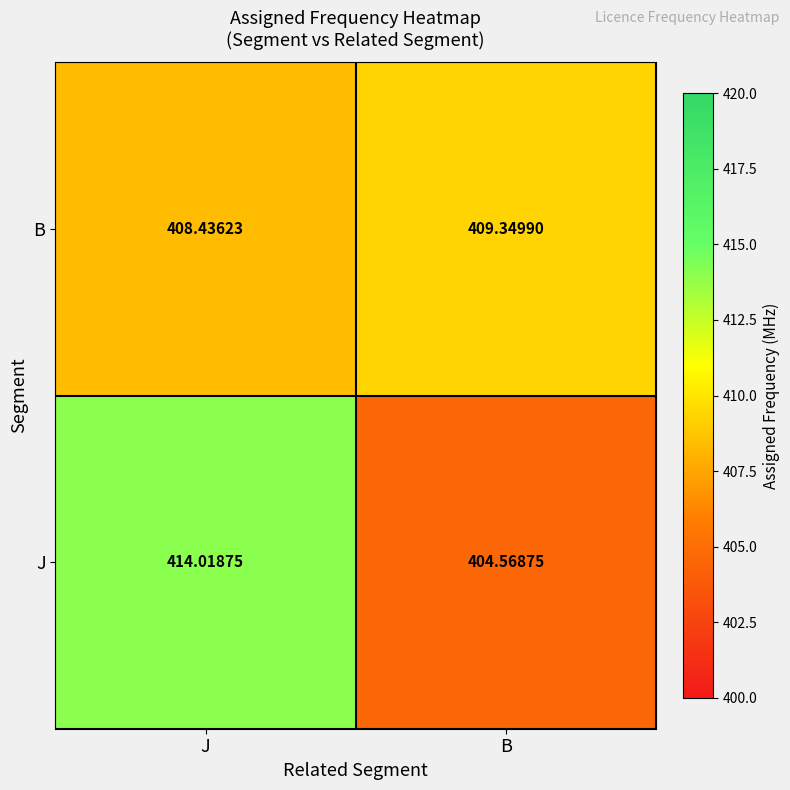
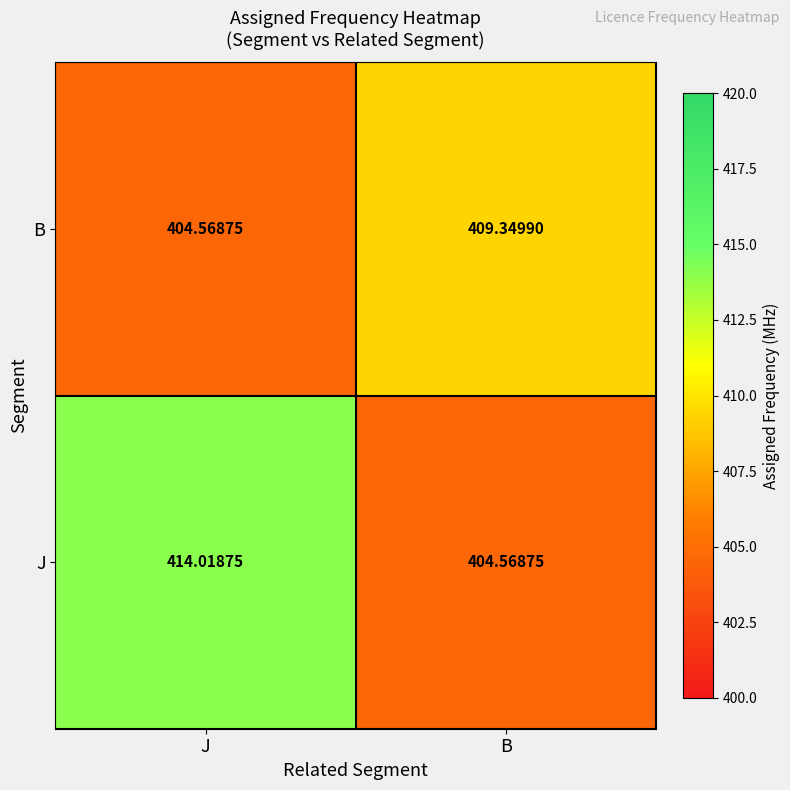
  {
    "B": {
-     "J": 408.43623,
+     "J": 404.56875,
      "B": 409.34990
    },
    "J": {
      "J": 414.01875,
      "B": 404.56875
    }
  }
